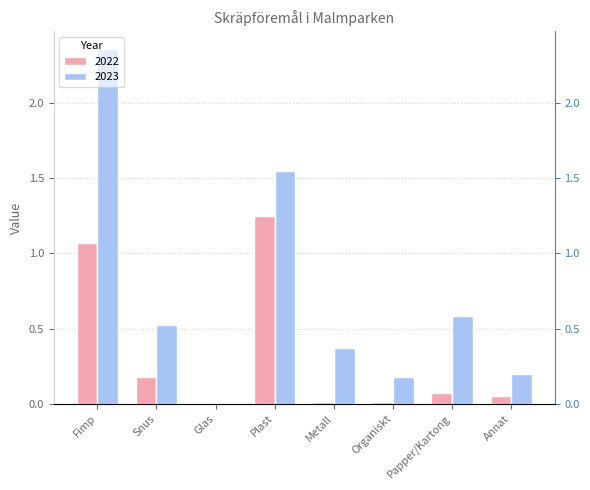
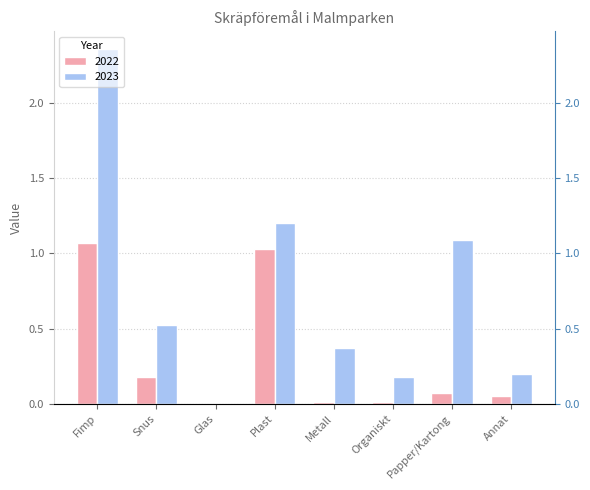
  {
    "2022": {
      "Fimp": 1.07,
      "Snus": 0.18,
      "Glas": 0.00,
-     "Plast": 1.25,
+     "Plast": 1.03,
      "Papper/Kartong": 0.07,
      "Annat": 0.05
    },
    "2023": {
      "Snus": 0.52,
      "Glas": 0.00,
-     "Plast": 1.55,
+     "Plast": 1.20,
      "Metall": 0.37,
      "Organiskt": 0.18,
-     "Papper/Kartong": 0.58,
+     "Papper/Kartong": 1.09,
      "Annat": 0.20
    }
  }
